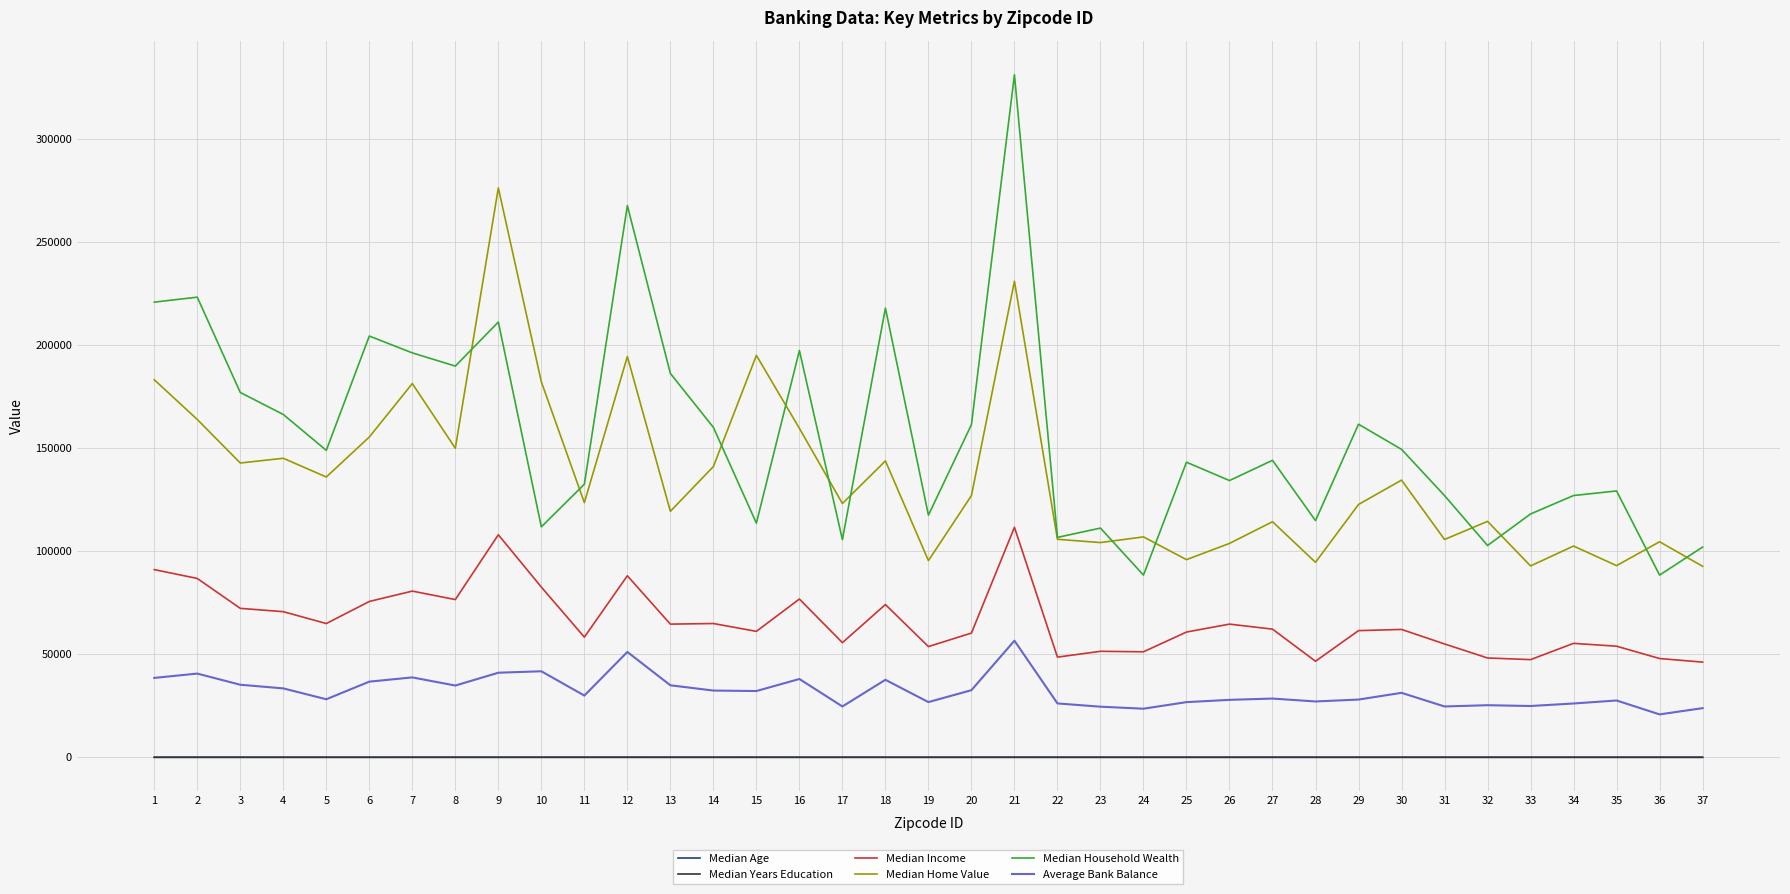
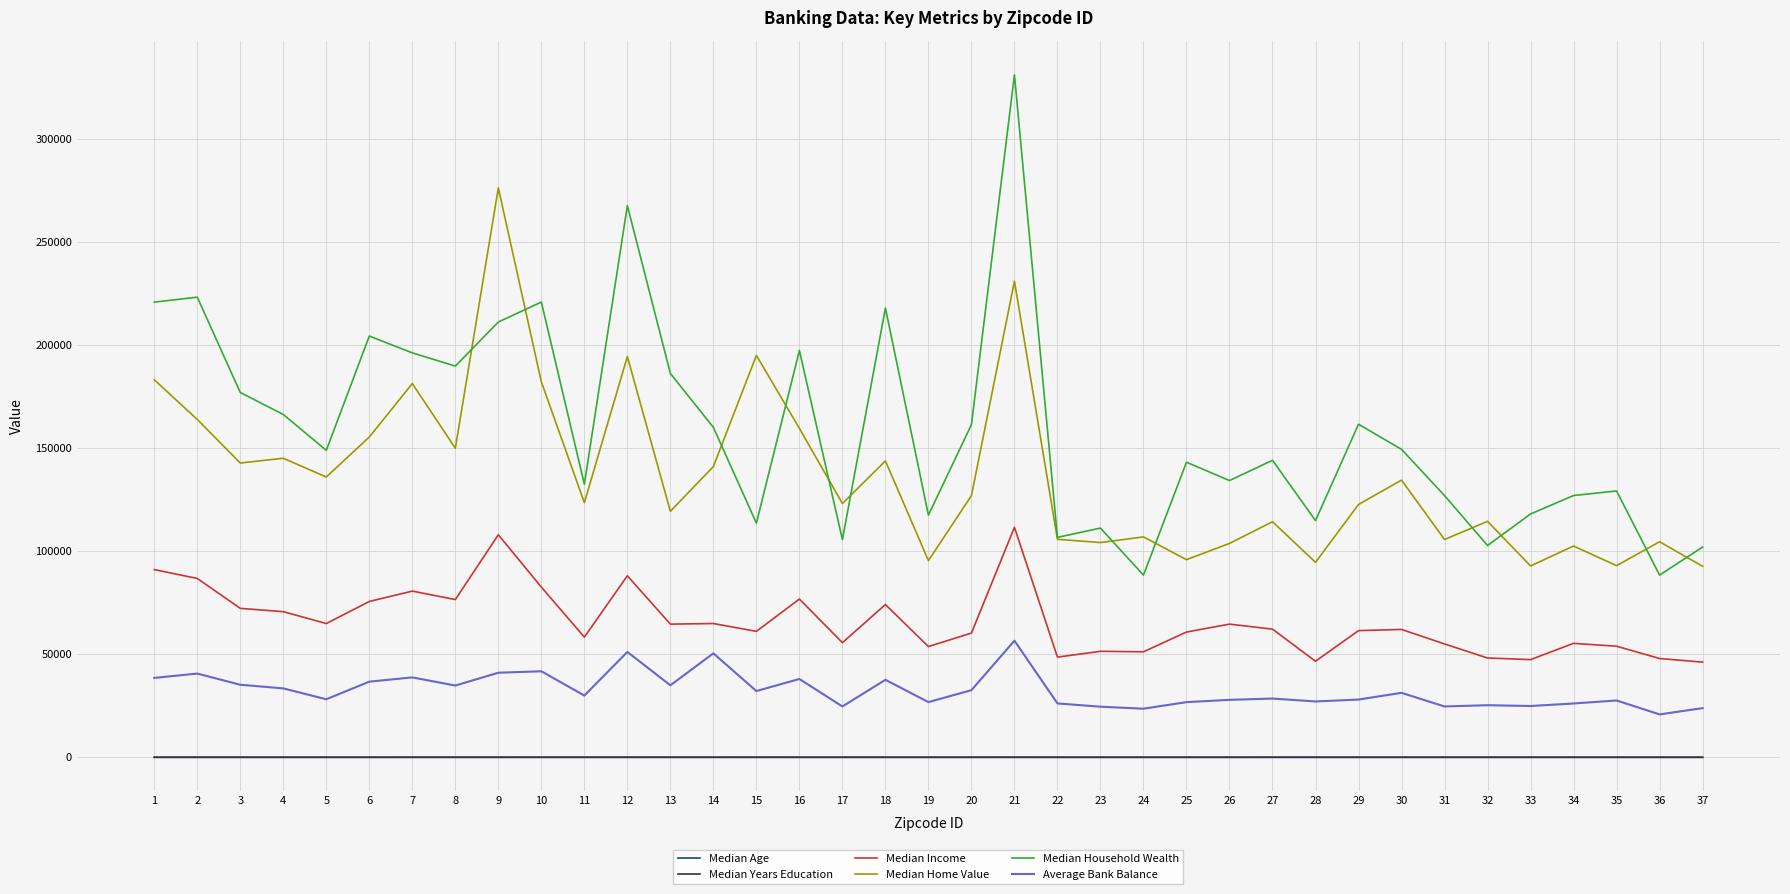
  {
    "Median Years Education": {
      "1": 0,
      "2": 0,
      "3": 0,
      "4": 0,
      "5": 0,
      "6": 0,
      "7": 0,
      "8": 0,
      "9": 0,
      "10": 0,
      "11": 0,
      "12": 0,
      "13": 0,
      "14": 0,
      "15": 0,
      "16": 0,
      "17": 0,
      "18": 0,
      "19": 0,
      "20": 0,
      "21": 0,
      "22": 0,
      "23": 0,
      "24": 0,
      "25": 0,
      "26": 0,
      "27": 0,
      "28": 0,
      "29": 0,
      "30": 0,
      "31": 0,
      "32": 0,
      "33": 0,
      "34": 0,
      "35": 0,
      "36": 0,
      "37": 0
    },
    "Median Income": {
      "1": 91000,
      "2": 87000,
      "3": 72000,
      "4": 71000,
      "5": 65000,
      "6": 76000,
      "7": 81000,
      "8": 77000,
      "9": 108000,
      "10": 83000,
      "11": 58000,
      "12": 88000,
      "13": 65000,
      "14": 65000,
      "15": 61000,
      "16": 77000,
      "17": 56000,
      "18": 74000,
      "19": 54000,
      "20": 60000,
      "21": 112000,
      "22": 49000,
      "23": 51000,
      "24": 51000,
      "25": 61000,
      "26": 65000,
      "27": 62000,
      "28": 47000,
      "29": 61000,
      "30": 62000,
      "31": 55000,
      "32": 48000,
      "33": 47000,
      "34": 55000,
      "35": 54000,
      "36": 48000,
      "37": 46000
    },
    "Median Home Value": {
      "1": 183000,
      "2": 164000,
      "3": 143000,
      "4": 145000,
      "5": 136000,
      "6": 155000,
      "7": 181000,
      "8": 150000,
      "9": 276000,
      "10": 182000,
      "11": 124000,
      "12": 194000,
      "13": 119000,
      "14": 141000,
      "15": 195000,
      "16": 160000,
      "17": 123000,
      "18": 144000,
      "19": 95000,
      "20": 127000,
      "21": 231000,
      "23": 104000,
      "24": 107000,
      "25": 96000,
      "26": 104000,
      "27": 114000,
      "28": 95000,
      "29": 123000,
      "30": 134000,
      "31": 106000,
      "32": 114000,
      "33": 93000,
      "34": 102000,
      "35": 93000,
      "36": 105000,
      "37": 93000
    },
    "Median Household Wealth": {
      "1": 221000,
      "2": 223000,
      "3": 177000,
      "4": 166000,
      "5": 149000,
      "6": 204000,
      "7": 196000,
      "8": 190000,
      "9": 211000,
-     "10": 112000,
+     "10": 221000,
      "11": 132000,
      "12": 268000,
      "13": 186000,
      "14": 160000,
      "15": 114000,
      "16": 197000,
      "17": 106000,
      "18": 218000,
      "19": 117000,
      "20": 161000,
      "21": 331000,
      "23": 111000,
      "24": 88000,
      "25": 143000,
      "26": 134000,
      "27": 144000,
      "28": 115000,
      "29": 162000,
      "30": 149000,
      "31": 127000,
      "32": 103000,
      "33": 118000,
      "34": 127000,
      "35": 129000,
      "36": 88000,
      "37": 102000
    },
    "Average Bank Balance": {
      "1": 39000,
      "2": 41000,
      "3": 35000,
      "4": 33000,
      "5": 28000,
      "6": 37000,
      "7": 39000,
      "8": 35000,
      "9": 41000,
      "10": 42000,
      "11": 30000,
      "12": 51000,
      "13": 35000,
-     "14": 32000,
+     "14": 50000,
      "15": 32000,
      "16": 38000,
      "17": 25000,
      "18": 38000,
      "19": 27000,
      "20": 33000,
      "21": 57000,
      "22": 26000,
      "23": 25000,
      "24": 24000,
      "25": 27000,
      "26": 28000,
      "27": 29000,
      "28": 27000,
      "29": 28000,
      "30": 31000,
      "31": 25000,
      "32": 25000,
      "33": 25000,
      "34": 26000,
      "35": 28000,
      "36": 21000,
      "37": 24000
    }
  }
